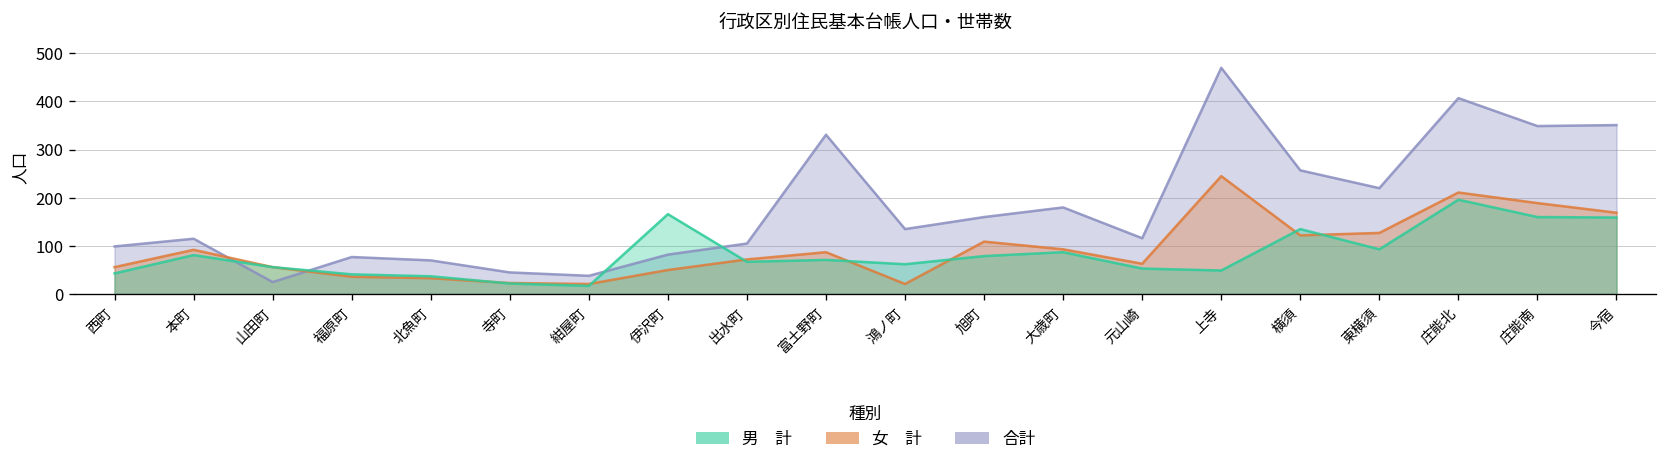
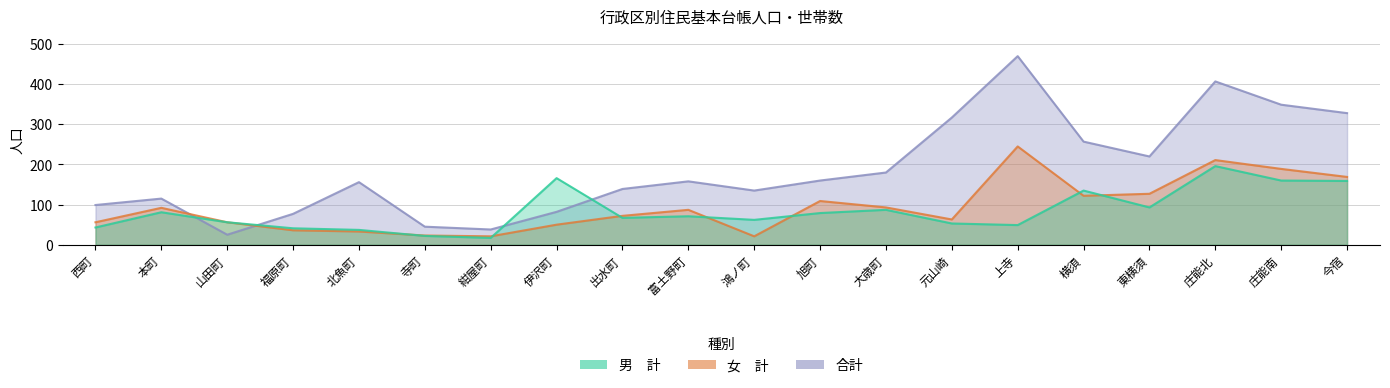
  {
    "合計": {
      "西町": 100,
      "本町": 120,
      "山田町": 30,
      "福原町": 80,
-     "北魚町": 70,
+     "北魚町": 160,
      "寺町": 50,
      "紺屋町": 40,
      "伊沢町": 80,
-     "出水町": 110,
-     "富土野町": 330,
+     "出水町": 140,
+     "富土野町": 160,
      "鴻ノ町": 140,
      "旭町": 160,
      "大歳町": 180,
-     "元山崎": 120,
+     "元山崎": 320,
      "上寺": 470,
      "横須": 260,
      "東横須": 220,
      "庄能北": 410,
      "庄能南": 350,
-     "今宿": 350
+     "今宿": 330
    },
    "女 計": {
      "西町": 60,
      "本町": 90,
      "伊沢町": 50,
      "富土野町": 90,
      "鴻ノ町": 20,
      "旭町": 110,
      "元山崎": 60,
      "上寺": 250,
      "横須": 120,
      "東横須": 130,
      "庄能北": 210,
      "庄能南": 190,
      "今宿": 170
    },
    "男 計": {
      "西町": 40,
      "本町": 80,
      "伊沢町": 170,
      "富土野町": 70,
      "鴻ノ町": 60,
      "旭町": 80,
      "元山崎": 50,
      "上寺": 50,
      "横須": 140,
      "東横須": 90,
      "庄能北": 200,
      "庄能南": 160,
      "今宿": 160
    }
  }
